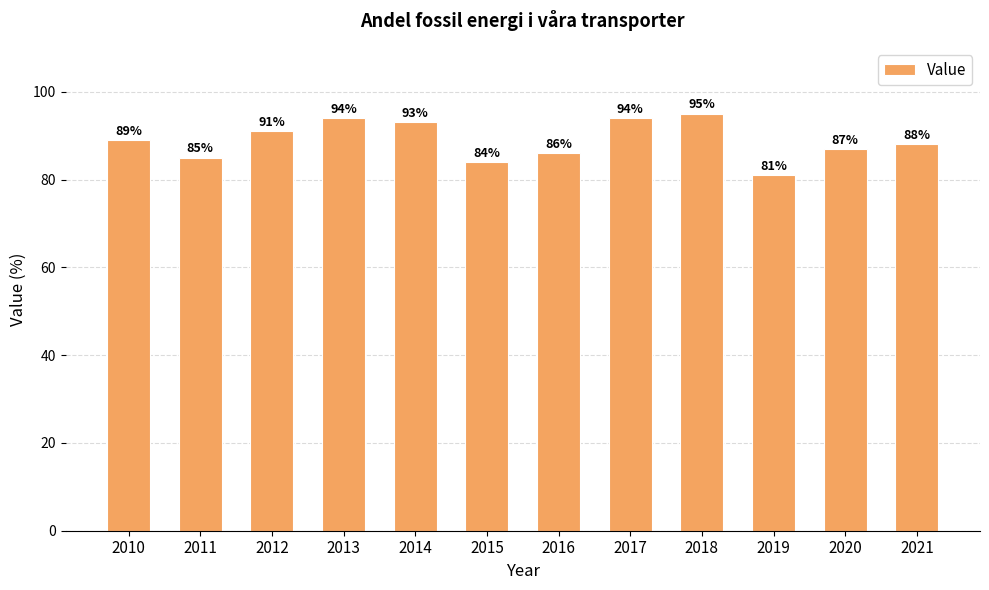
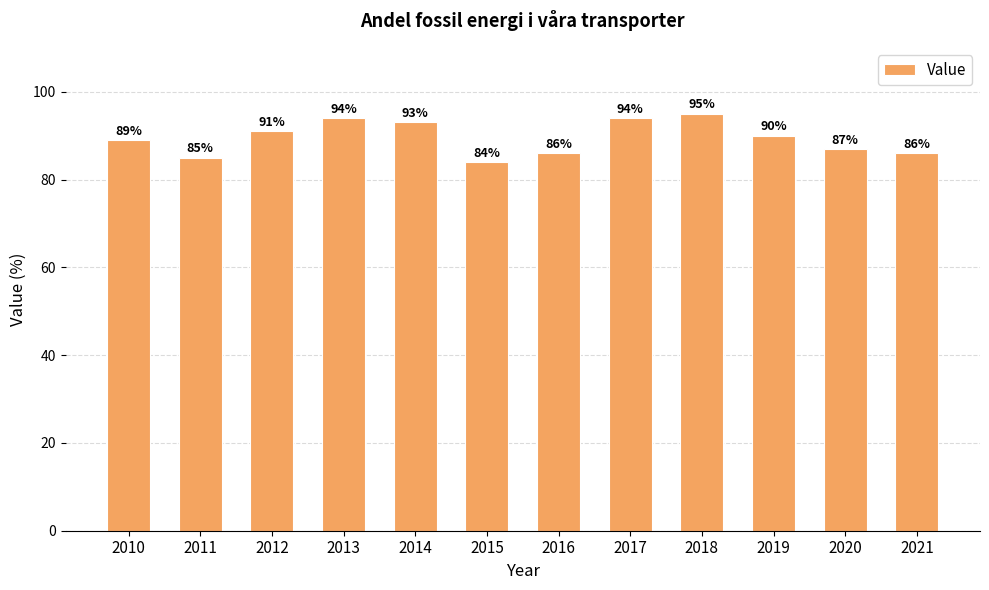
  {
    "2010": "89%",
    "2011": "85%",
    "2012": "91%",
    "2013": "94%",
    "2014": "93%",
    "2015": "84%",
    "2016": "86%",
    "2017": "94%",
    "2018": "95%",
-   "2019": "81%",
+   "2019": "90%",
    "2020": "87%",
-   "2021": "88%"
+   "2021": "86%"
  }
